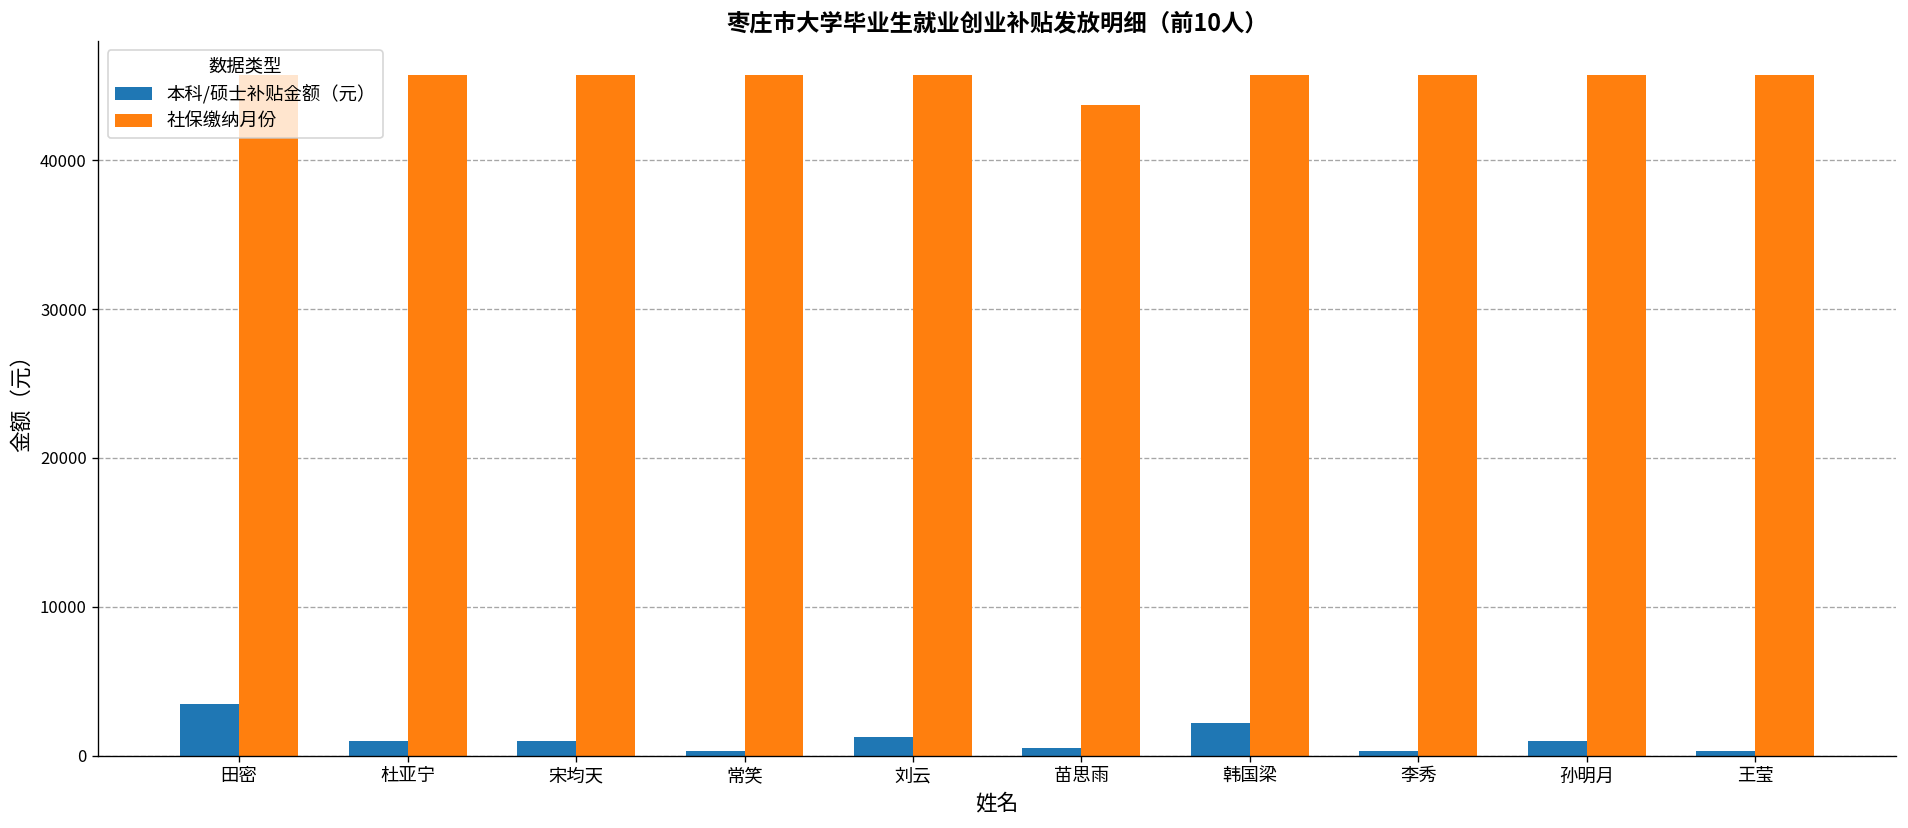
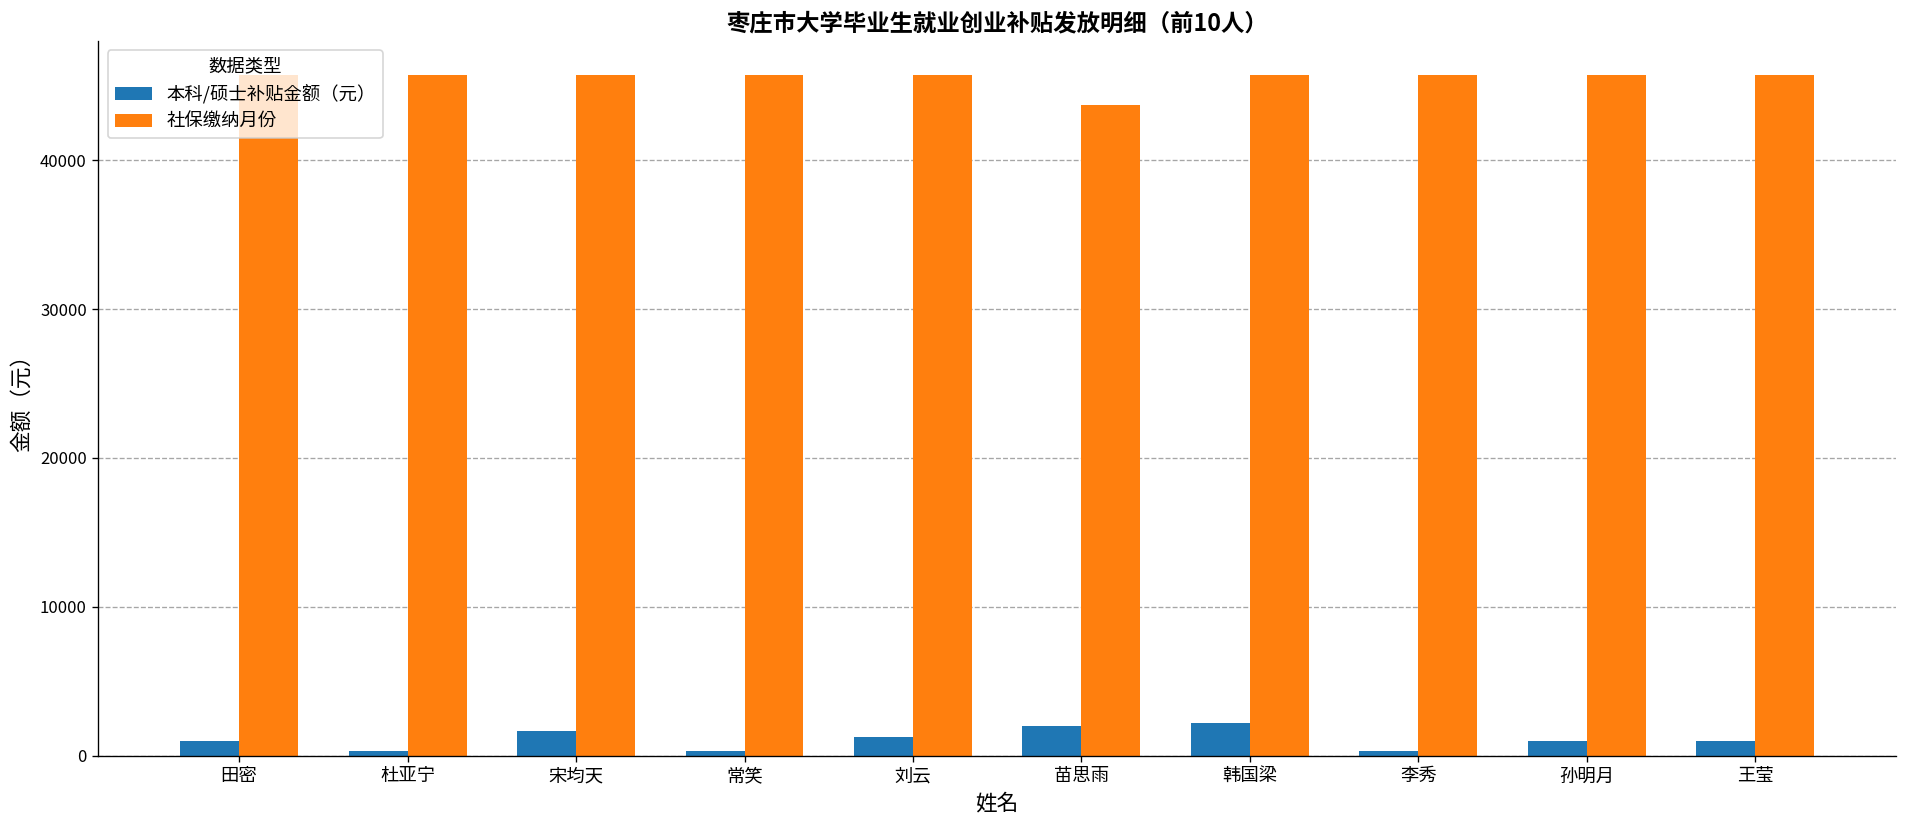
  {
    "本科/硕士补贴金额（元）": {
-     "田密": 3500,
-     "杜亚宁": 1000,
-     "宋均天": 1000,
+     "田密": 1000,
+     "杜亚宁": 300,
+     "宋均天": 1700,
      "常笑": 300,
      "刘云": 1200,
-     "苗思雨": 500,
+     "苗思雨": 2000,
      "韩国梁": 2200,
      "李秀": 300,
      "孙明月": 1000,
-     "王莹": 300
+     "王莹": 1000
    },
    "社保缴纳月份": {
      "杜亚宁": 45700,
      "宋均天": 45700,
      "常笑": 45700,
      "刘云": 45700,
      "苗思雨": 43700,
      "韩国梁": 45700,
      "李秀": 45700,
      "孙明月": 45700,
      "王莹": 45700
    }
  }
